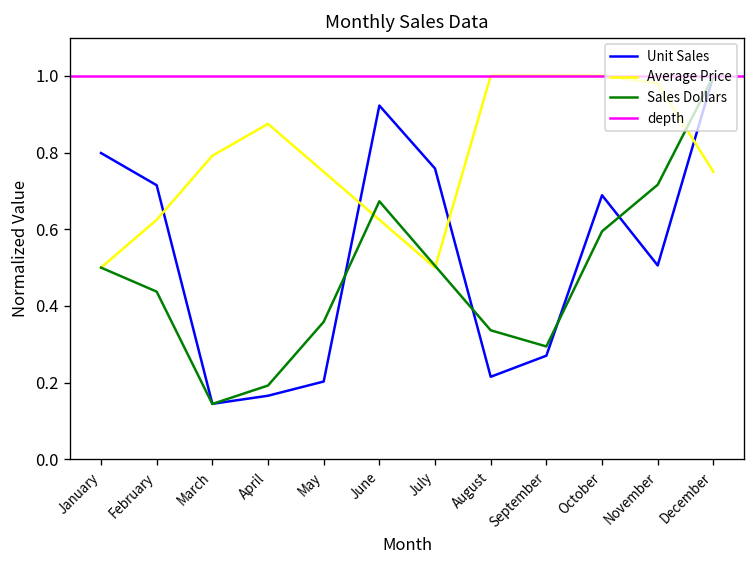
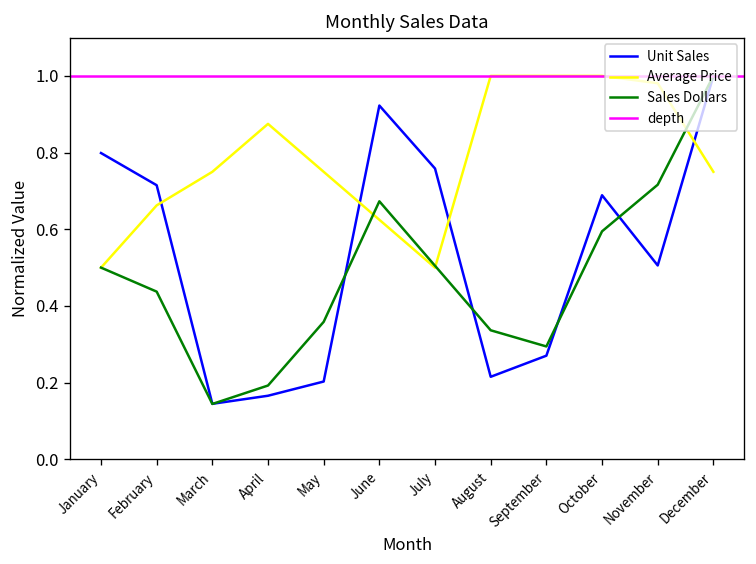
  {
    "Unit Sales": {
      "January": 0.80,
      "February": 0.71,
      "April": 0.17,
      "May": 0.20,
      "June": 0.92,
      "July": 0.76,
      "August": 0.22,
      "September": 0.27,
      "October": 0.69,
      "November": 0.51
    },
    "Average Price": {
-     "February": 0.62,
-     "March": 0.79,
+     "February": 0.66,
+     "March": 0.75,
      "April": 0.87,
      "May": 0.75,
      "June": 0.62,
      "August": 1.00,
      "September": 1.00,
      "October": 1.00,
      "December": 0.75
    },
    "Sales Dollars": {
      "February": 0.44,
      "April": 0.19,
      "May": 0.36,
      "June": 0.67,
      "August": 0.34,
      "September": 0.29,
      "October": 0.59,
      "November": 0.72
    }
  }
